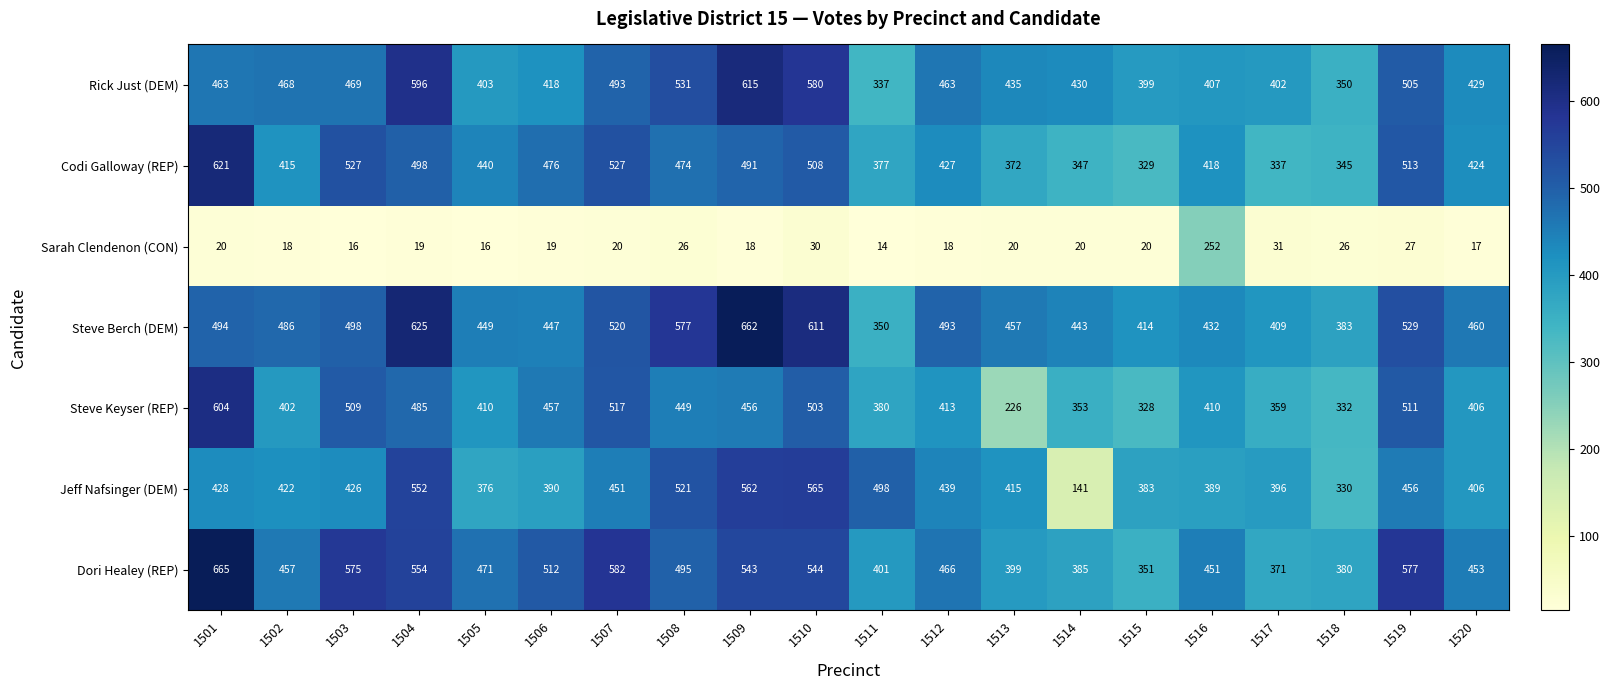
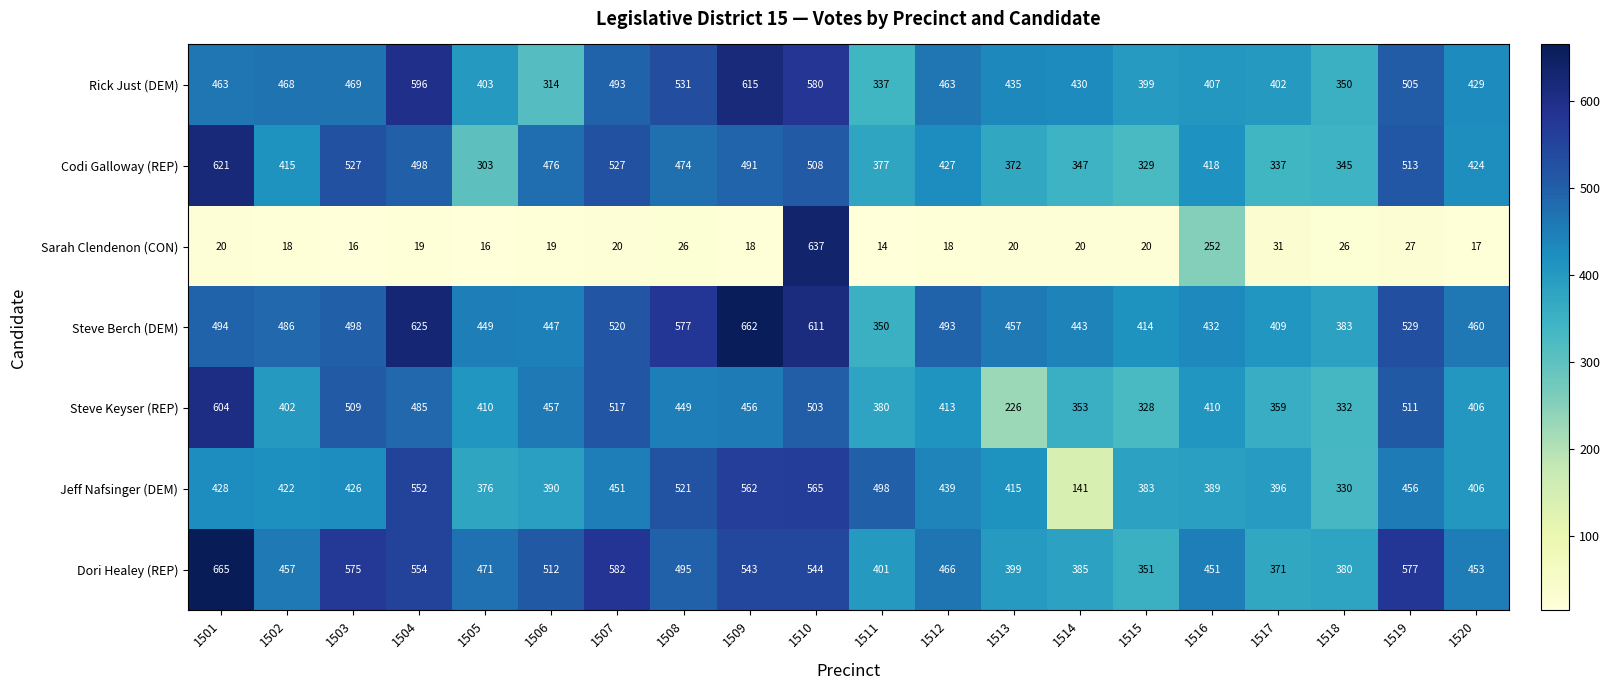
  {
    "Rick Just (DEM)": {
      "1501": 463,
      "1502": 468,
      "1503": 469,
      "1504": 596,
      "1505": 403,
-     "1506": 418,
+     "1506": 314,
      "1507": 493,
      "1508": 531,
      "1509": 615,
      "1510": 580,
      "1511": 337,
      "1512": 463,
      "1513": 435,
      "1514": 430,
      "1515": 399,
      "1516": 407,
      "1517": 402,
      "1518": 350,
      "1519": 505,
      "1520": 429
    },
    "Codi Galloway (REP)": {
      "1501": 621,
      "1502": 415,
      "1503": 527,
      "1504": 498,
-     "1505": 440,
+     "1505": 303,
      "1506": 476,
      "1507": 527,
      "1508": 474,
      "1509": 491,
      "1510": 508,
      "1511": 377,
      "1512": 427,
      "1513": 372,
      "1514": 347,
      "1515": 329,
      "1516": 418,
      "1517": 337,
      "1518": 345,
      "1519": 513,
      "1520": 424
    },
    "Sarah Clendenon (CON)": {
      "1501": 20,
      "1502": 18,
      "1503": 16,
      "1504": 19,
      "1505": 16,
      "1506": 19,
      "1507": 20,
      "1508": 26,
      "1509": 18,
-     "1510": 30,
+     "1510": 637,
      "1511": 14,
      "1512": 18,
      "1513": 20,
      "1514": 20,
      "1515": 20,
      "1516": 252,
      "1517": 31,
      "1518": 26,
      "1519": 27,
      "1520": 17
    },
    "Steve Berch (DEM)": {
      "1501": 494,
      "1502": 486,
      "1503": 498,
      "1504": 625,
      "1505": 449,
      "1506": 447,
      "1507": 520,
      "1508": 577,
      "1509": 662,
      "1510": 611,
      "1511": 350,
      "1512": 493,
      "1513": 457,
      "1514": 443,
      "1515": 414,
      "1516": 432,
      "1517": 409,
      "1518": 383,
      "1519": 529,
      "1520": 460
    },
    "Steve Keyser (REP)": {
      "1501": 604,
      "1502": 402,
      "1503": 509,
      "1504": 485,
      "1505": 410,
      "1506": 457,
      "1507": 517,
      "1508": 449,
      "1509": 456,
      "1510": 503,
      "1511": 380,
      "1512": 413,
      "1513": 226,
      "1514": 353,
      "1515": 328,
      "1516": 410,
      "1517": 359,
      "1518": 332,
      "1519": 511,
      "1520": 406
    },
    "Jeff Nafsinger (DEM)": {
      "1501": 428,
      "1502": 422,
      "1503": 426,
      "1504": 552,
      "1505": 376,
      "1506": 390,
      "1507": 451,
      "1508": 521,
      "1509": 562,
      "1510": 565,
      "1511": 498,
      "1512": 439,
      "1513": 415,
      "1514": 141,
      "1515": 383,
      "1516": 389,
      "1517": 396,
      "1518": 330,
      "1519": 456,
      "1520": 406
    },
    "Dori Healey (REP)": {
      "1501": 665,
      "1502": 457,
      "1503": 575,
      "1504": 554,
      "1505": 471,
      "1506": 512,
      "1507": 582,
      "1508": 495,
      "1509": 543,
      "1510": 544,
      "1511": 401,
      "1512": 466,
      "1513": 399,
      "1514": 385,
      "1515": 351,
      "1516": 451,
      "1517": 371,
      "1518": 380,
      "1519": 577,
      "1520": 453
    }
  }
